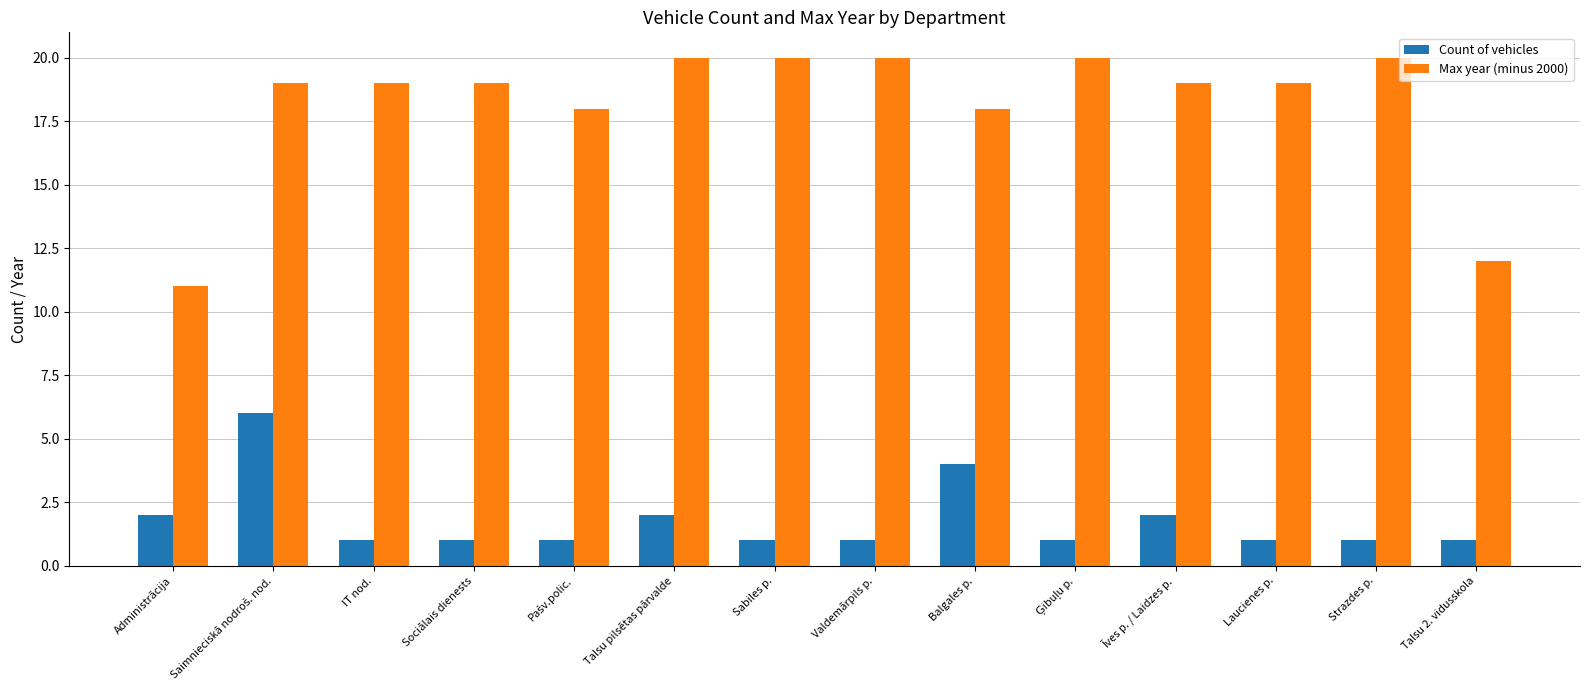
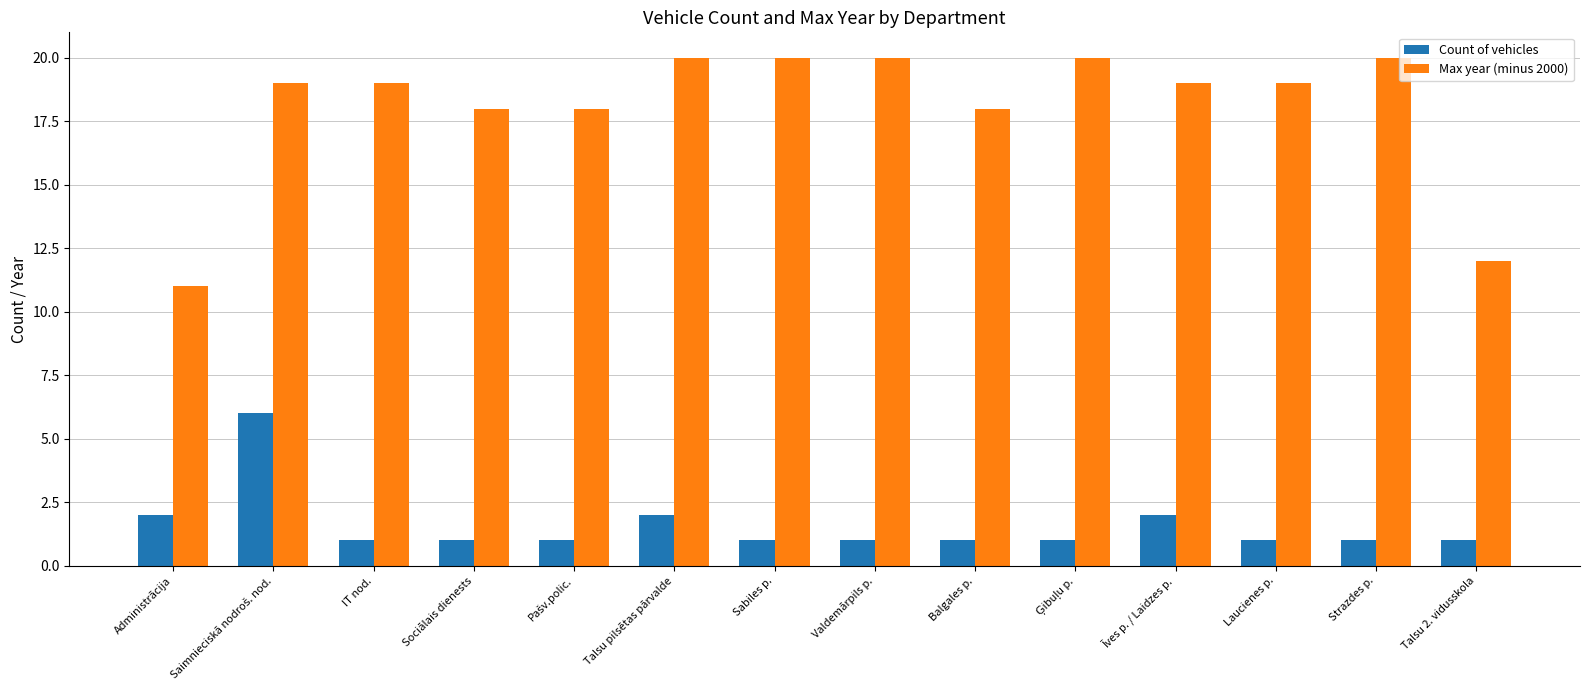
  {
    "Count of vehicles": {
      "Administrācija": 2,
      "Saimnieciskā nodroš. nod.": 6,
      "IT nod.": 1,
      "Sociālais dienests": 1,
      "Pašv.polic.": 1,
      "Talsu pilsētas pārvalde": 2,
      "Sabiles p.": 1,
      "Valdemārpils p.": 1,
-     "Balgales p.": 4,
+     "Balgales p.": 1,
      "Ģibuļu p.": 1,
      "Īves p. / Laidzes p.": 2,
      "Laucienes p.": 1,
      "Strazdes p.": 1,
      "Talsu 2. vidusskola": 1
    },
    "Max year (minus 2000)": {
      "Administrācija": 11.0,
      "Saimnieciskā nodroš. nod.": 19.0,
      "IT nod.": 19.0,
-     "Sociālais dienests": 19.0,
+     "Sociālais dienests": 18.0,
      "Pašv.polic.": 18.0,
      "Talsu pilsētas pārvalde": 20.0,
      "Sabiles p.": 20.0,
      "Valdemārpils p.": 20.0,
      "Balgales p.": 18.0,
      "Ģibuļu p.": 20.0,
      "Īves p. / Laidzes p.": 19.0,
      "Laucienes p.": 19.0,
      "Strazdes p.": 20.0,
      "Talsu 2. vidusskola": 12.0
    }
  }
